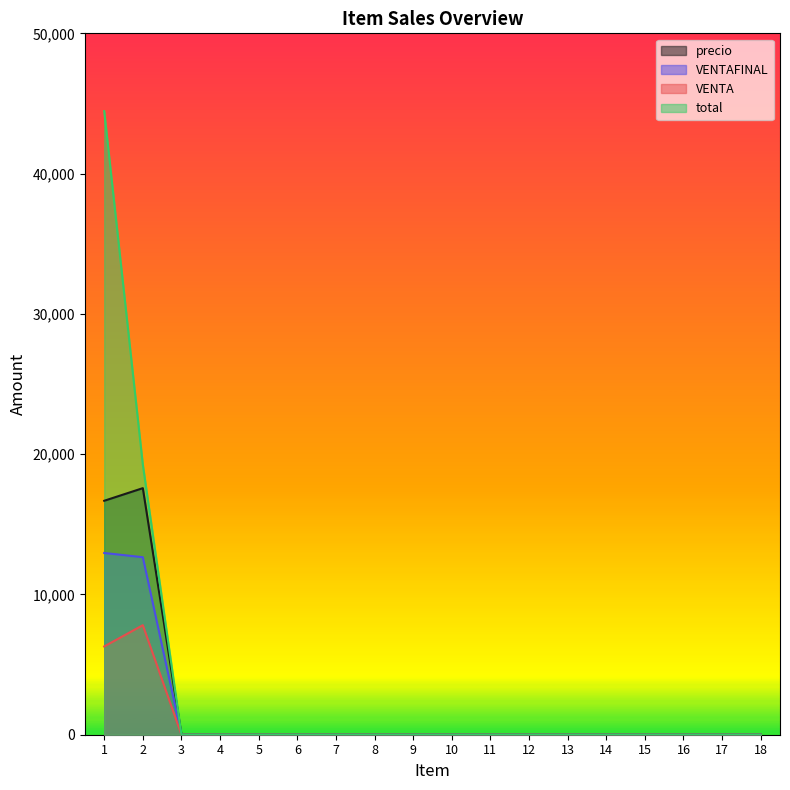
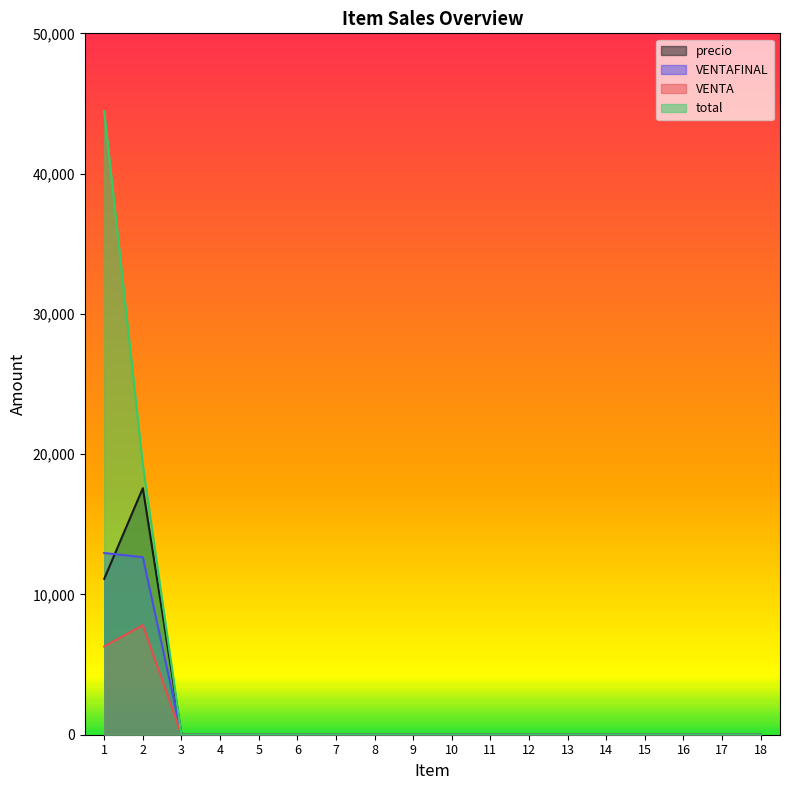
  {
    "precio": {
-     "1": "16,700",
+     "1": "11,100",
      "2": "17,600"
    },
    "VENTAFINAL": {
      "1": "13,000",
      "2": "12,700"
    },
    "VENTA": {
      "1": "6,300",
      "2": "7,800"
    },
    "total": {
      "1": "44,500",
      "2": "19,300"
    }
  }
